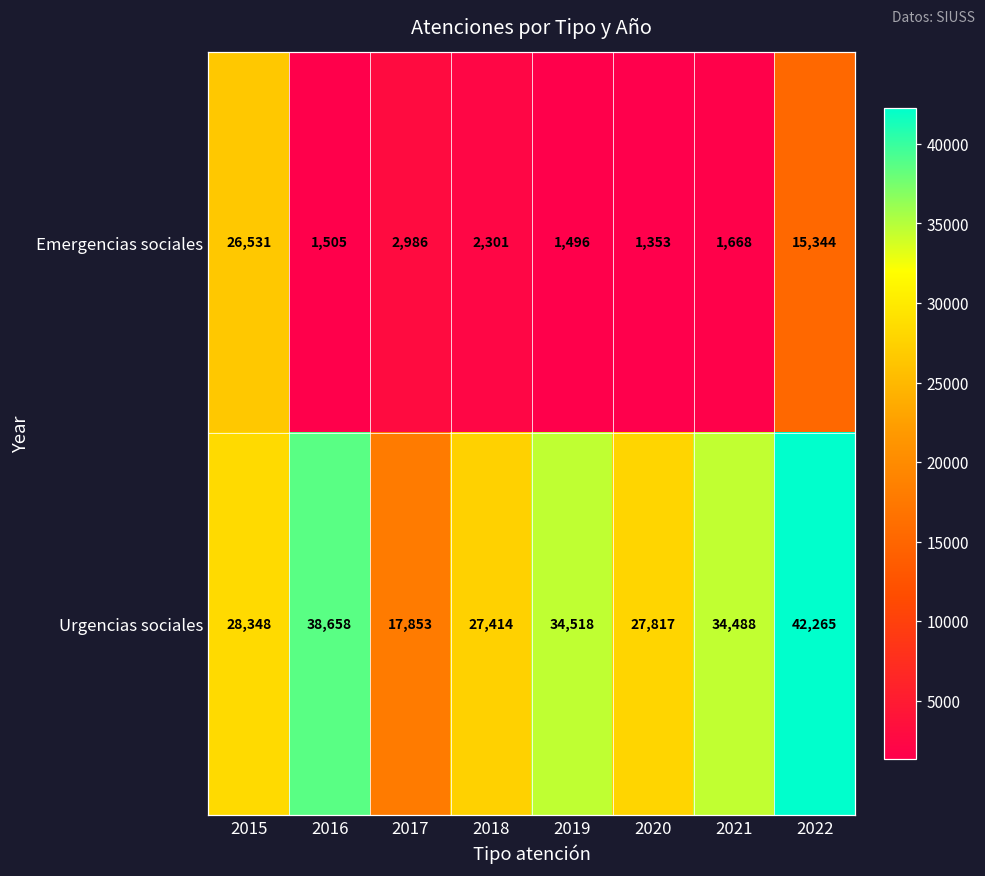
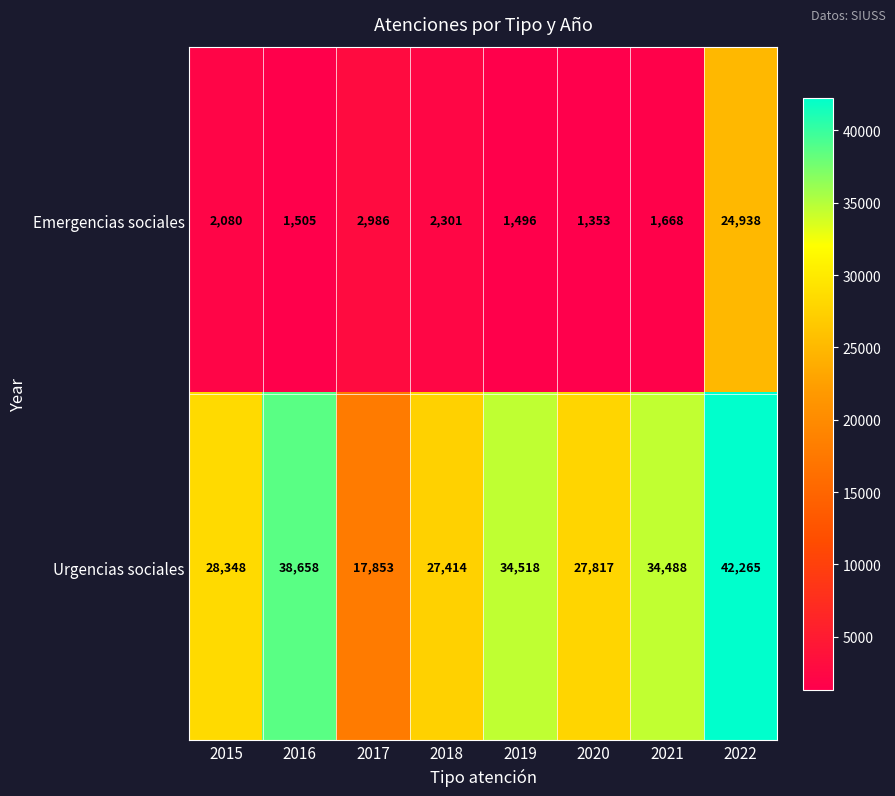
  {
    "Emergencias sociales": {
-     "2015": "26,531",
+     "2015": "2,080",
      "2016": "1,505",
      "2017": "2,986",
      "2018": "2,301",
      "2019": "1,496",
      "2020": "1,353",
      "2021": "1,668",
-     "2022": "15,344"
+     "2022": "24,938"
    },
    "Urgencias sociales": {
      "2015": "28,348",
      "2016": "38,658",
      "2017": "17,853",
      "2018": "27,414",
      "2019": "34,518",
      "2020": "27,817",
      "2021": "34,488",
      "2022": "42,265"
    }
  }
